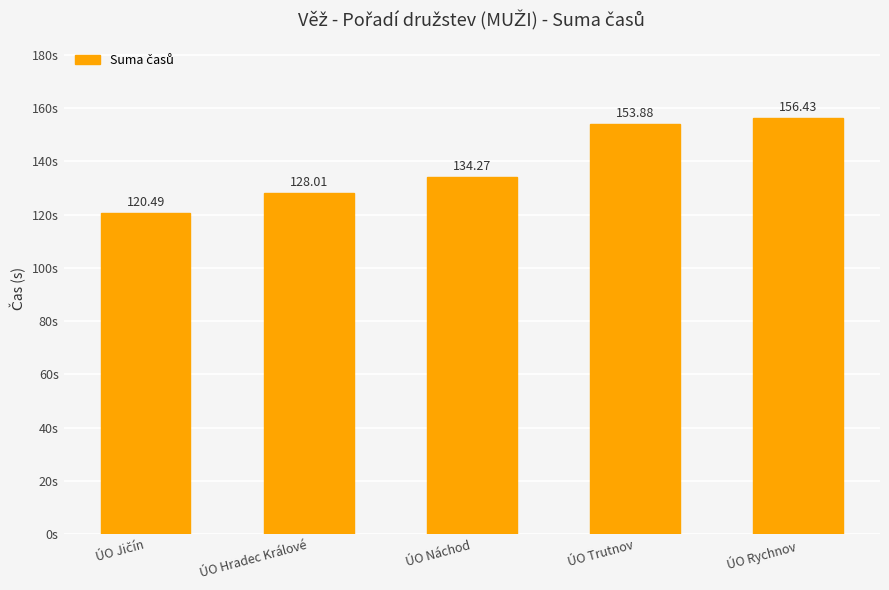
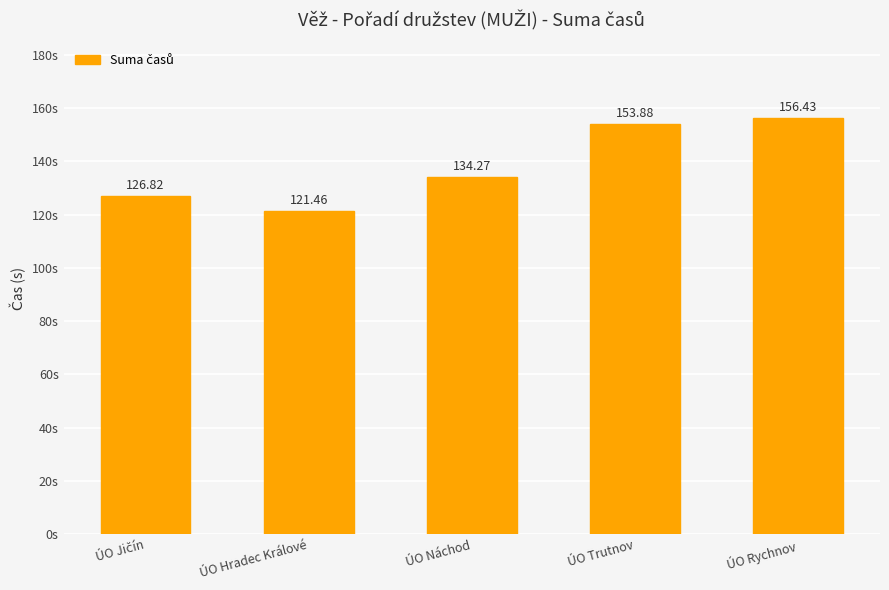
  {
-   "ÚO Jičín": 120.49,
-   "ÚO Hradec Králové": 128.01,
+   "ÚO Jičín": 126.82,
+   "ÚO Hradec Králové": 121.46,
    "ÚO Náchod": 134.27,
    "ÚO Trutnov": 153.88,
    "ÚO Rychnov": 156.43
  }
